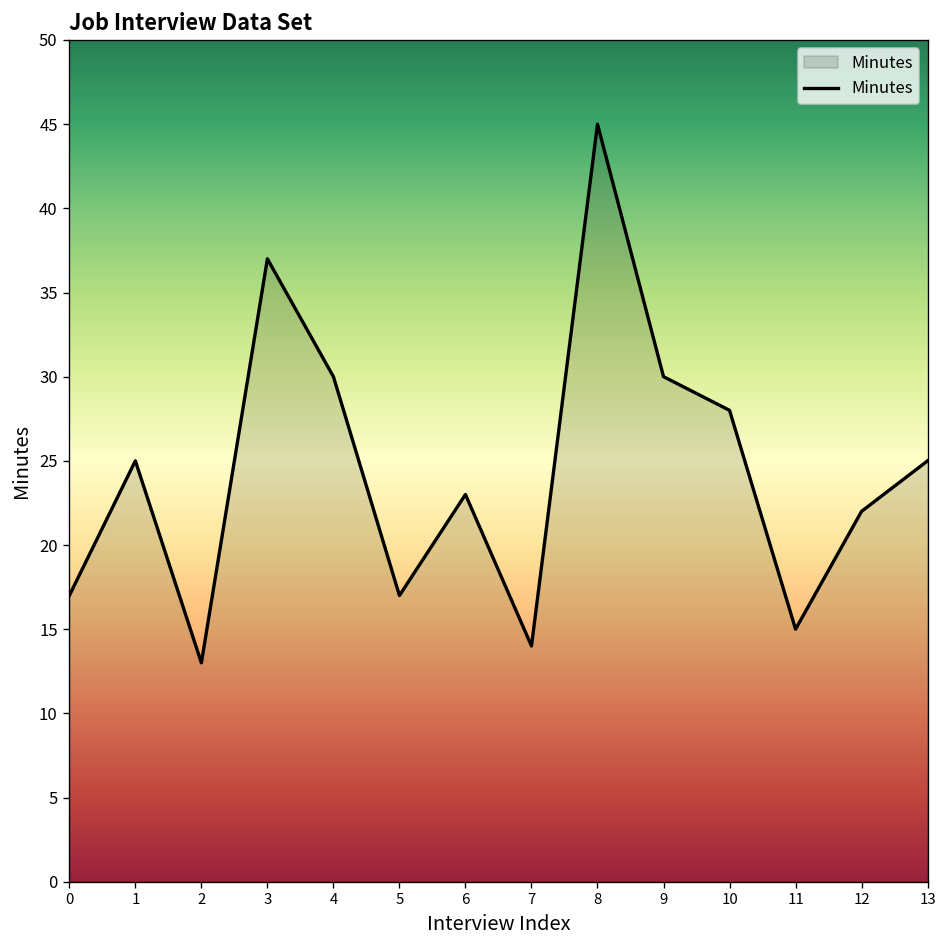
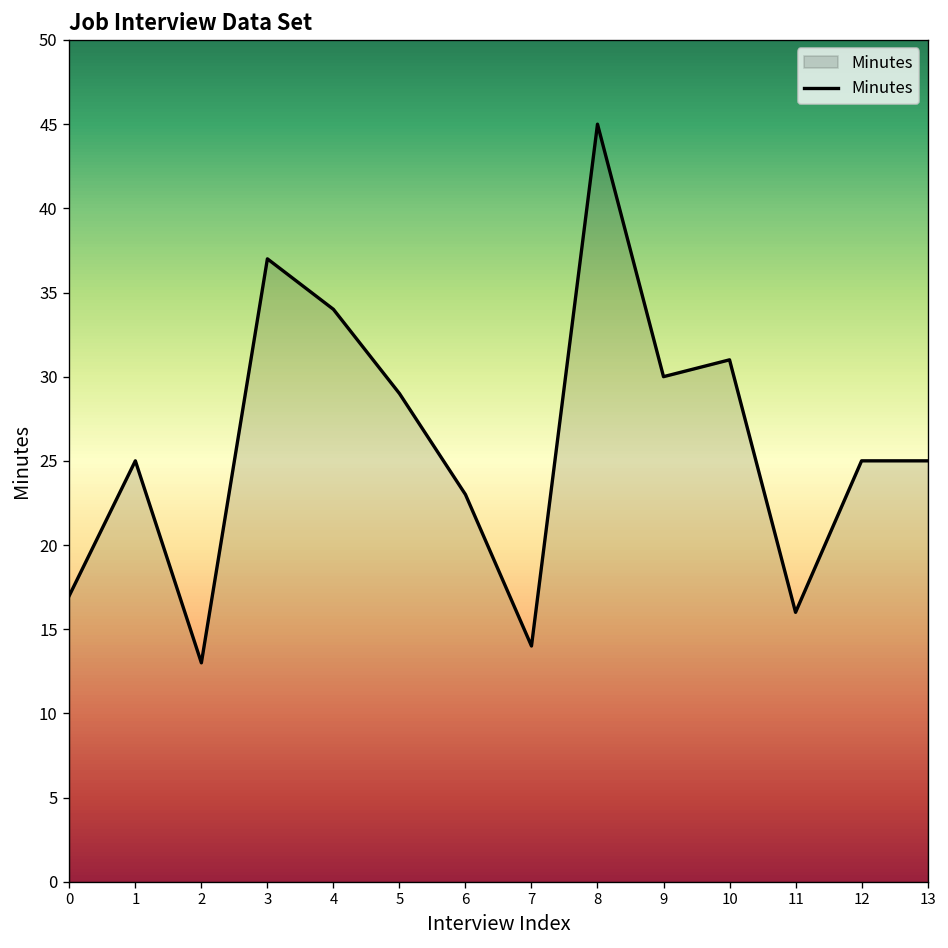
  {
    "0": 17,
    "1": 25,
    "2": 13,
    "3": 37,
-   "4": 30,
-   "5": 17,
+   "4": 34,
+   "5": 29,
    "6": 23,
    "7": 14,
    "8": 45,
    "9": 30,
-   "10": 28,
-   "11": 15,
-   "12": 22,
+   "10": 31,
+   "11": 16,
+   "12": 25,
    "13": 25
  }
